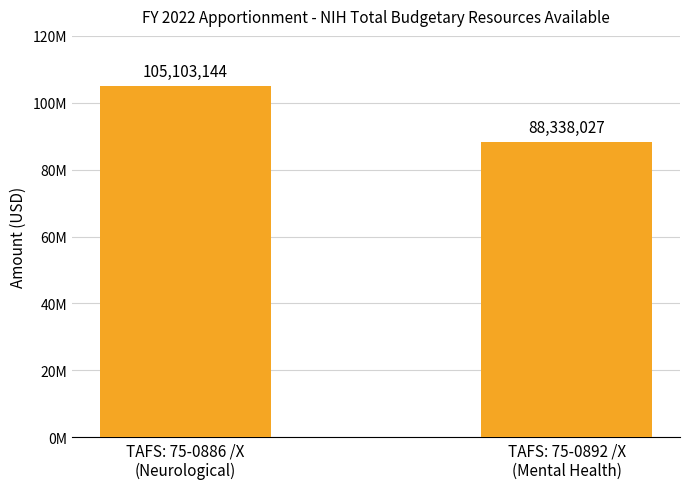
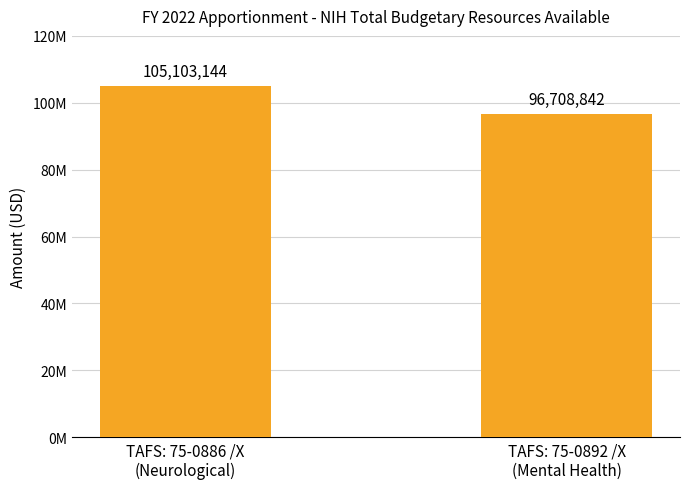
  {
    "TAFS: 75-0886 /X (Neurological)": "105,103,144",
-   "TAFS: 75-0892 /X (Mental Health)": "88,338,027"
+   "TAFS: 75-0892 /X (Mental Health)": "96,708,842"
  }
